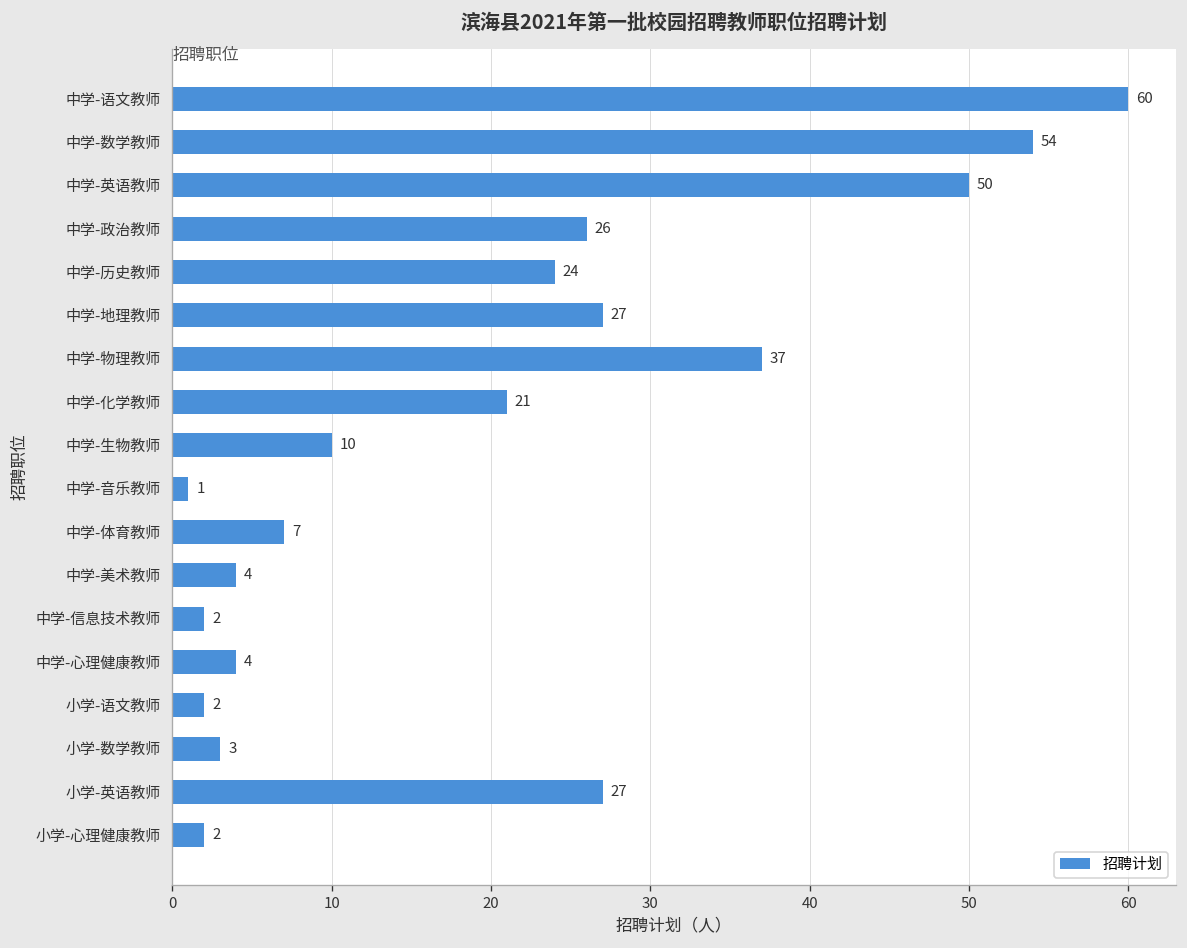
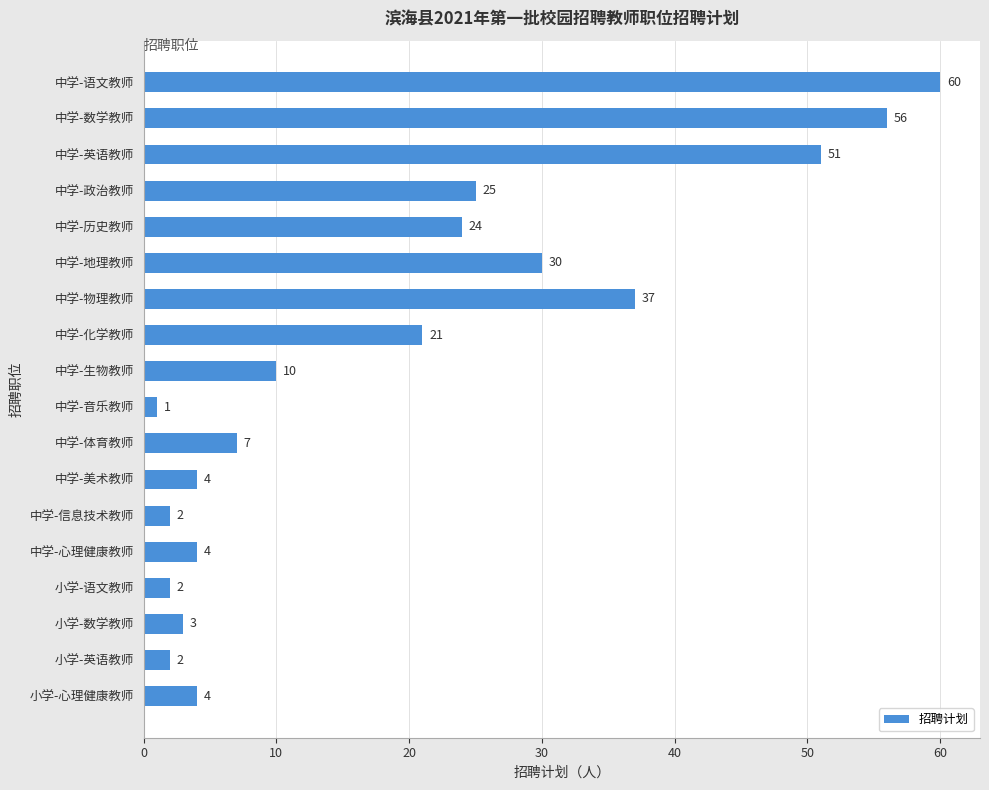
  {
    "中学-语文教师": 60,
-   "中学-数学教师": 54,
-   "中学-英语教师": 50,
-   "中学-政治教师": 26,
+   "中学-数学教师": 56,
+   "中学-英语教师": 51,
+   "中学-政治教师": 25,
    "中学-历史教师": 24,
-   "中学-地理教师": 27,
+   "中学-地理教师": 30,
    "中学-物理教师": 37,
    "中学-化学教师": 21,
    "中学-生物教师": 10,
    "中学-音乐教师": 1,
    "中学-体育教师": 7,
    "中学-美术教师": 4,
    "中学-信息技术教师": 2,
    "中学-心理健康教师": 4,
    "小学-语文教师": 2,
    "小学-数学教师": 3,
-   "小学-英语教师": 27,
-   "小学-心理健康教师": 2
+   "小学-英语教师": 2,
+   "小学-心理健康教师": 4
  }
